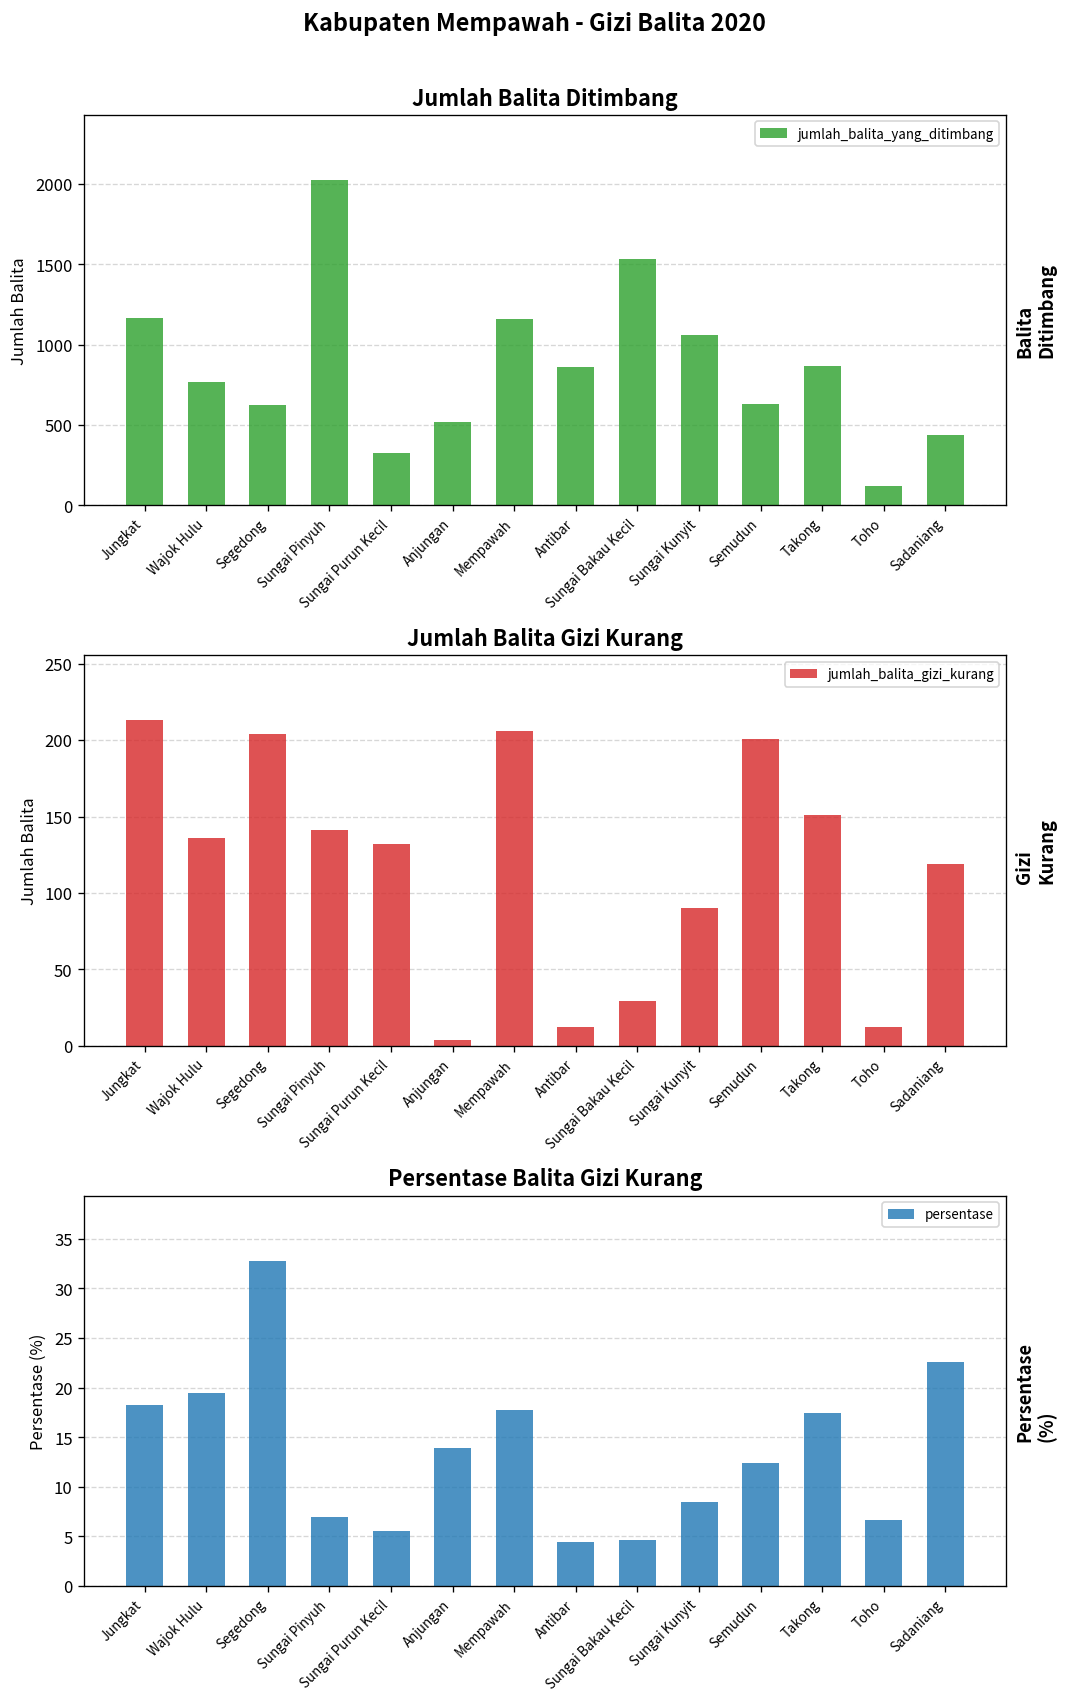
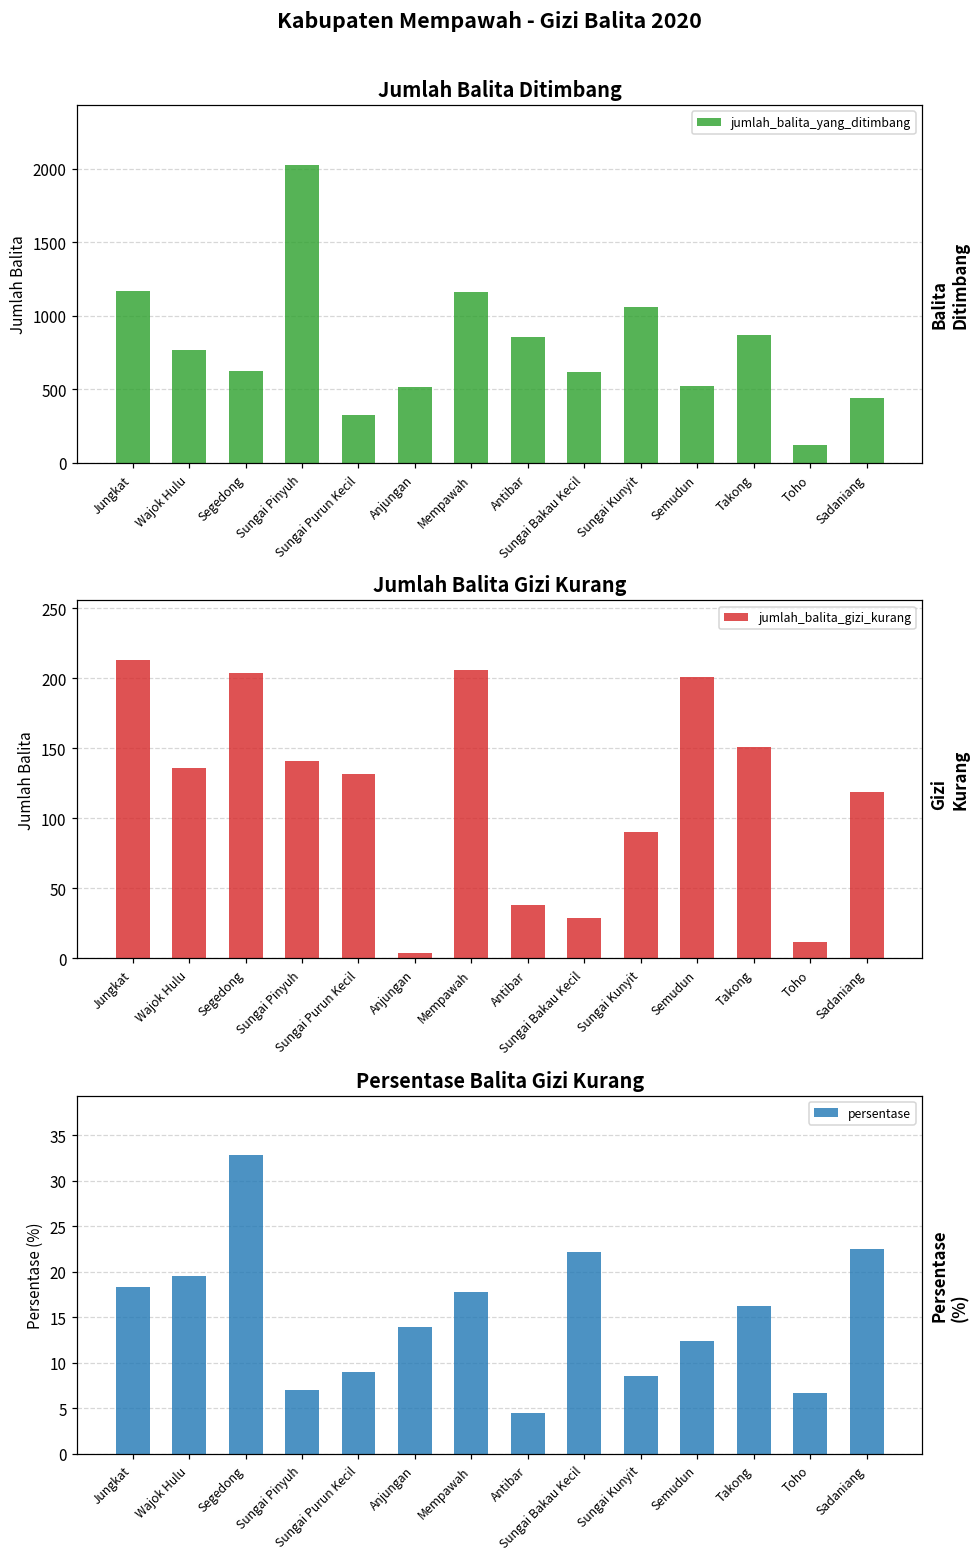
  {
    "Jumlah Balita Ditimbang": {
      "Jungkat": 1170,
      "Wajok Hulu": 770,
      "Segedong": 620,
      "Sungai Pinyuh": 2030,
      "Sungai Purun Kecil": 330,
      "Anjungan": 520,
      "Mempawah": 1160,
      "Antibar": 860,
-     "Sungai Bakau Kecil": 1540,
+     "Sungai Bakau Kecil": 620,
      "Sungai Kunyit": 1060,
-     "Semudun": 630,
+     "Semudun": 520,
      "Takong": 870,
      "Toho": 120,
      "Sadaniang": 440
    },
    "Jumlah Balita Gizi Kurang": {
      "Jungkat": 213,
      "Wajok Hulu": 136,
      "Segedong": 204,
      "Sungai Pinyuh": 141,
      "Sungai Purun Kecil": 132,
      "Anjungan": 4,
      "Mempawah": 206,
-     "Antibar": 12,
+     "Antibar": 38,
      "Sungai Bakau Kecil": 29,
      "Sungai Kunyit": 90,
      "Semudun": 201,
      "Takong": 151,
      "Toho": 12,
      "Sadaniang": 119
    },
    "Persentase Balita Gizi Kurang": {
      "Jungkat": 18,
      "Wajok Hulu": 19,
      "Segedong": 33,
      "Sungai Pinyuh": 7,
-     "Sungai Purun Kecil": 6,
+     "Sungai Purun Kecil": 9,
      "Anjungan": 14,
      "Mempawah": 18,
      "Antibar": 4,
-     "Sungai Bakau Kecil": 5,
+     "Sungai Bakau Kecil": 22,
      "Sungai Kunyit": 9,
      "Semudun": 12,
-     "Takong": 17,
+     "Takong": 16,
      "Toho": 7,
      "Sadaniang": 23
    }
  }
